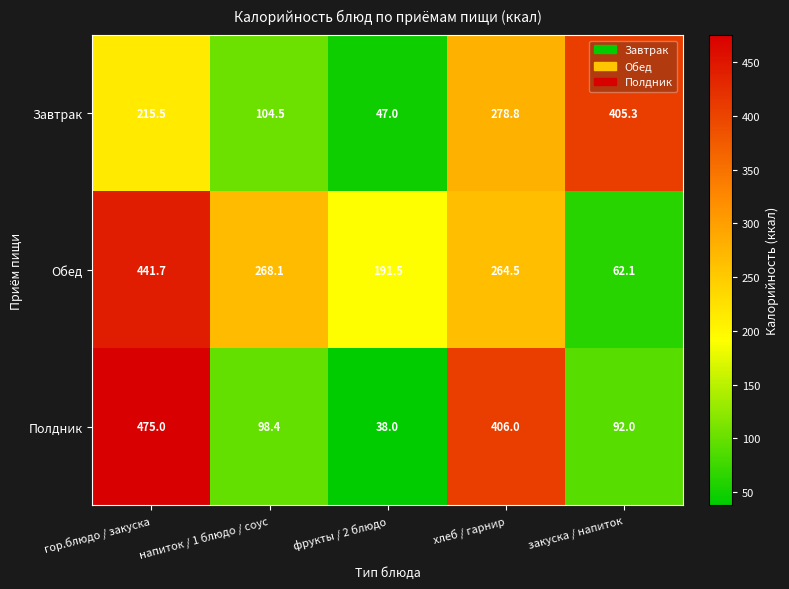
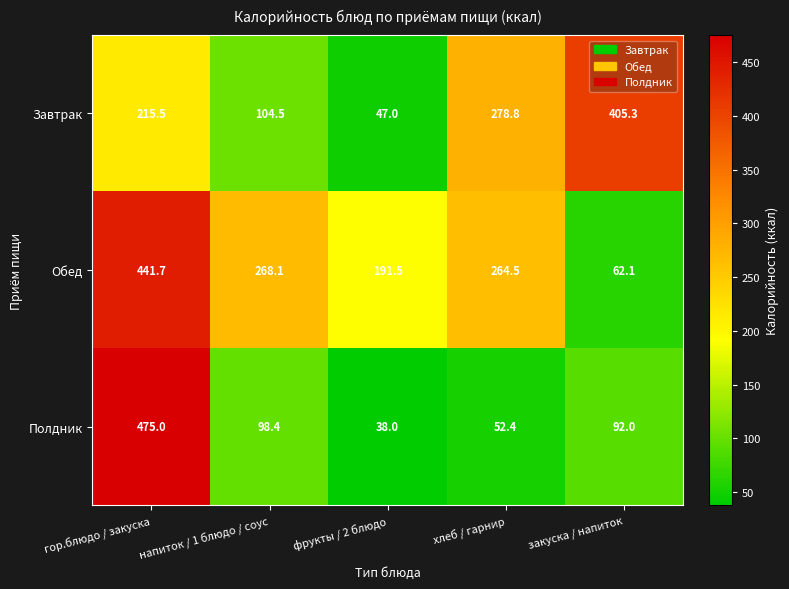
  {
    "Завтрак": {
      "гор.блюдо / закуска": 215.5,
      "напиток / 1 блюдо / соус": 104.5,
      "фрукты / 2 блюдо": 47.0,
      "хлеб / гарнир": 278.8,
      "закуска / напиток": 405.3
    },
    "Обед": {
      "гор.блюдо / закуска": 441.7,
      "напиток / 1 блюдо / соус": 268.1,
      "фрукты / 2 блюдо": 191.5,
      "хлеб / гарнир": 264.5,
      "закуска / напиток": 62.1
    },
    "Полдник": {
      "гор.блюдо / закуска": 475.0,
      "напиток / 1 блюдо / соус": 98.4,
      "фрукты / 2 блюдо": 38.0,
-     "хлеб / гарнир": 406.0,
+     "хлеб / гарнир": 52.4,
      "закуска / напиток": 92.0
    }
  }
